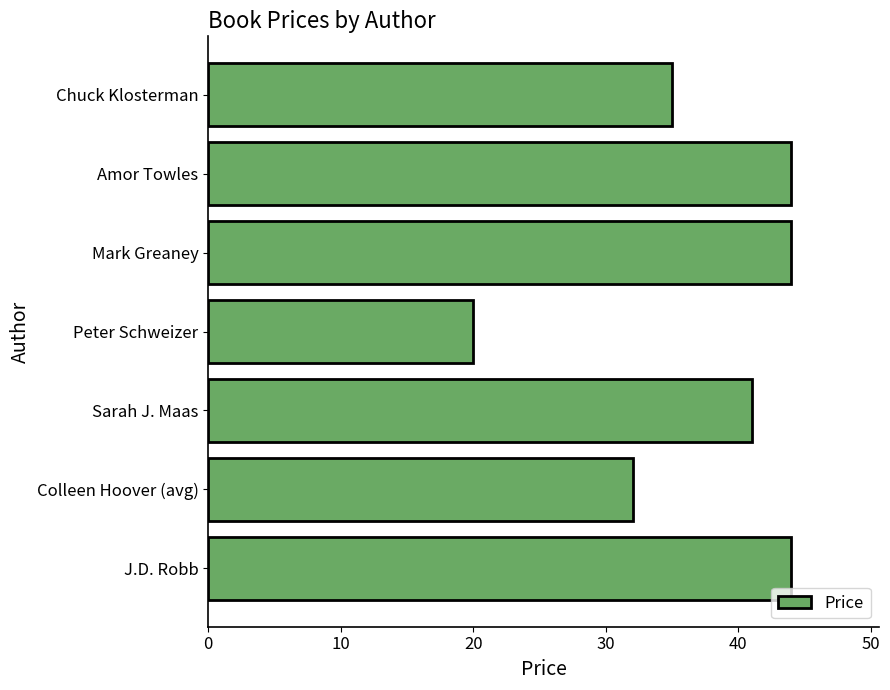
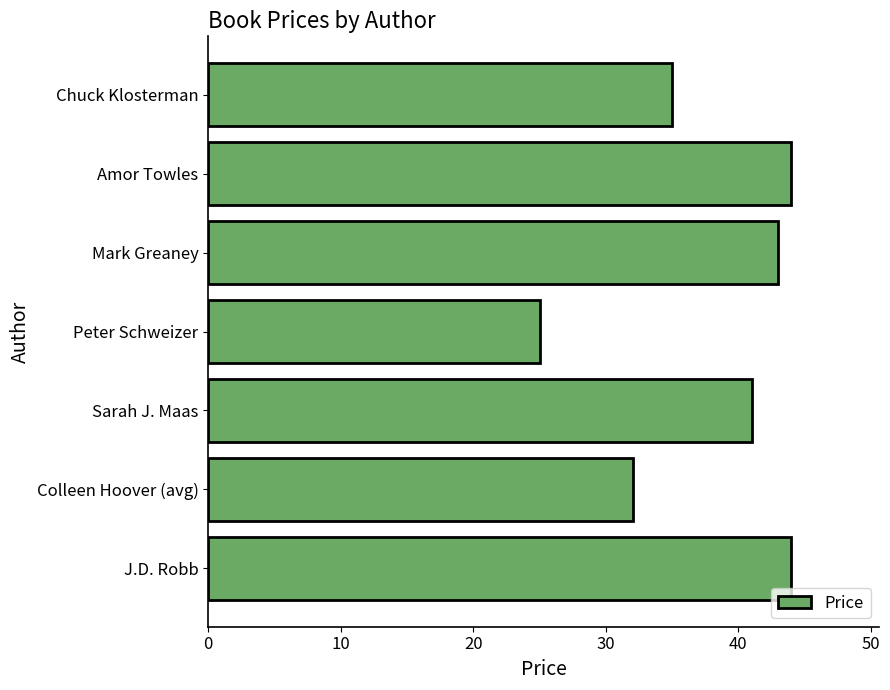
  {
    "Chuck Klosterman": 35,
    "Amor Towles": 44,
-   "Mark Greaney": 44,
-   "Peter Schweizer": 20,
+   "Mark Greaney": 43,
+   "Peter Schweizer": 25,
    "Sarah J. Maas": 41,
    "Colleen Hoover (avg)": 32,
    "J.D. Robb": 44
  }
